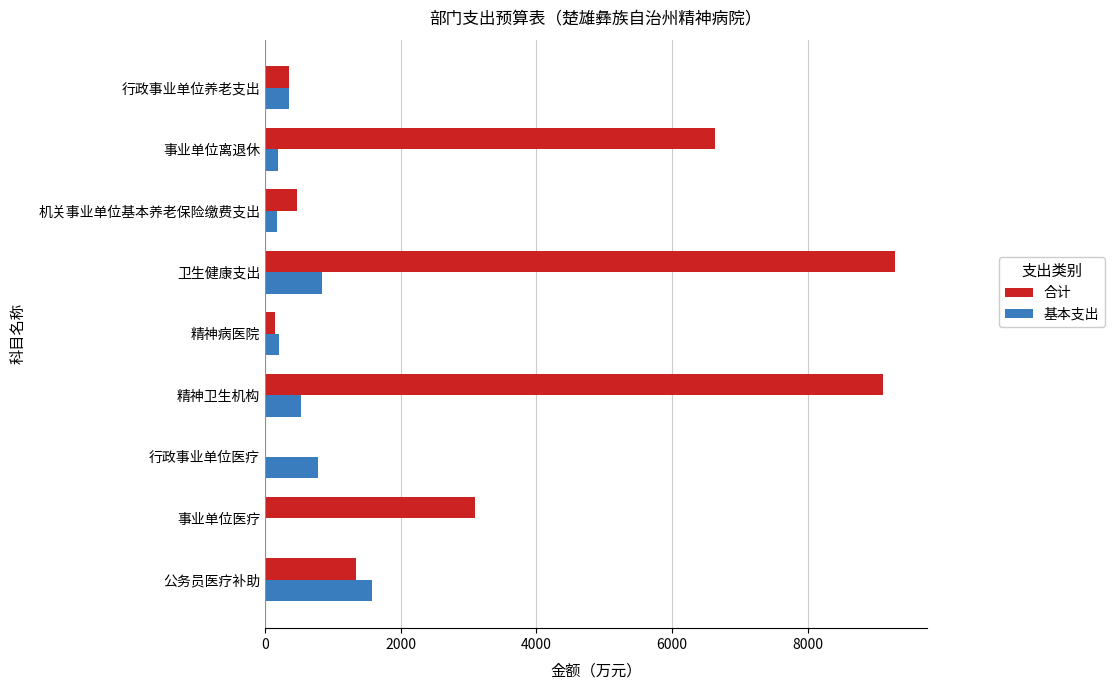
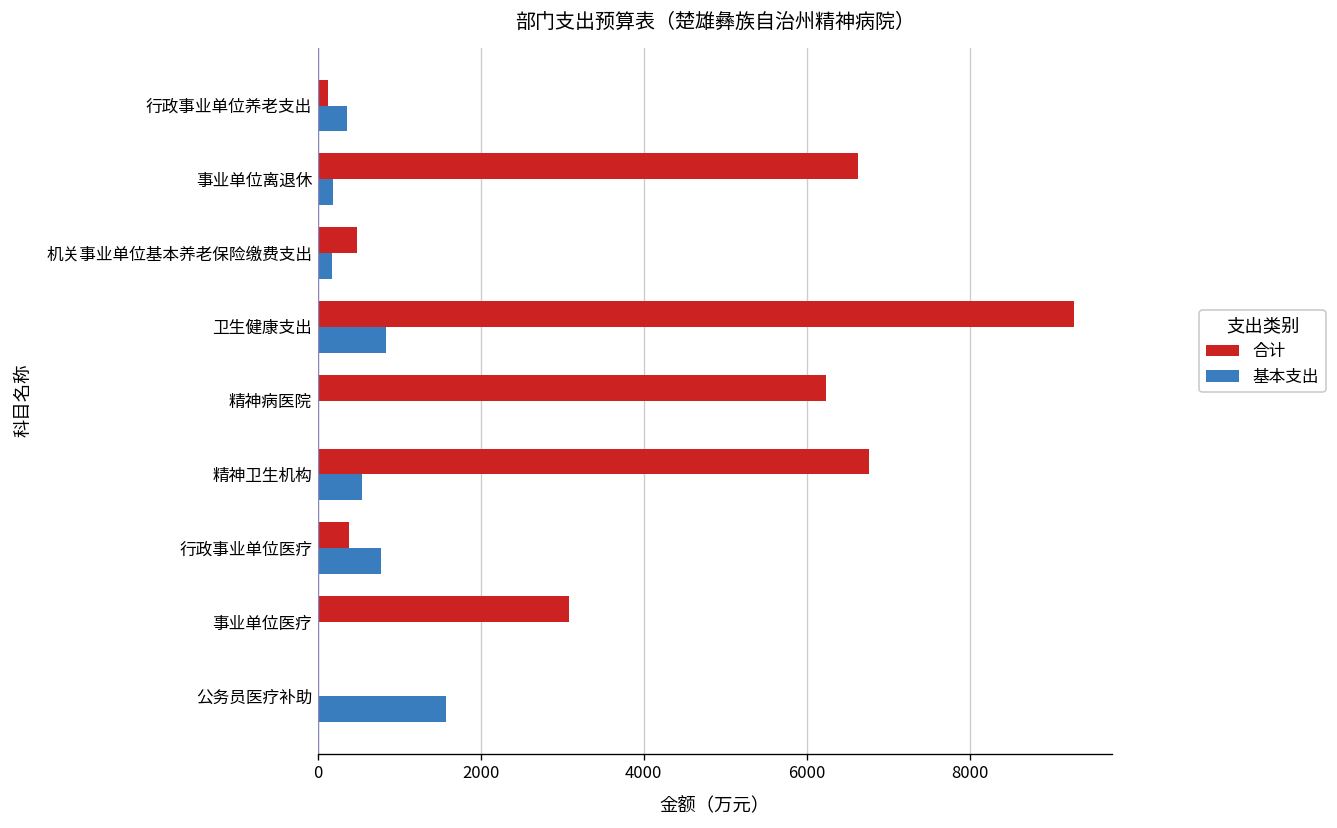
  {
    "合计": {
-     "行政事业单位养老支出": 400,
+     "行政事业单位养老支出": 100,
      "事业单位离退休": 6600,
      "机关事业单位基本养老保险缴费支出": 500,
      "卫生健康支出": 9300,
-     "精神病医院": 200,
-     "精神卫生机构": 9100,
-     "行政事业单位医疗": 0,
+     "精神病医院": 6200,
+     "精神卫生机构": 6800,
+     "行政事业单位医疗": 400,
      "事业单位医疗": 3100,
-     "公务员医疗补助": 1300
+     "公务员医疗补助": 0
    },
    "基本支出": {
      "行政事业单位养老支出": 400,
      "事业单位离退休": 200,
      "机关事业单位基本养老保险缴费支出": 200,
      "卫生健康支出": 800,
-     "精神病医院": 200,
+     "精神病医院": 0,
      "精神卫生机构": 500,
      "行政事业单位医疗": 800,
      "公务员医疗补助": 1600
    }
  }
